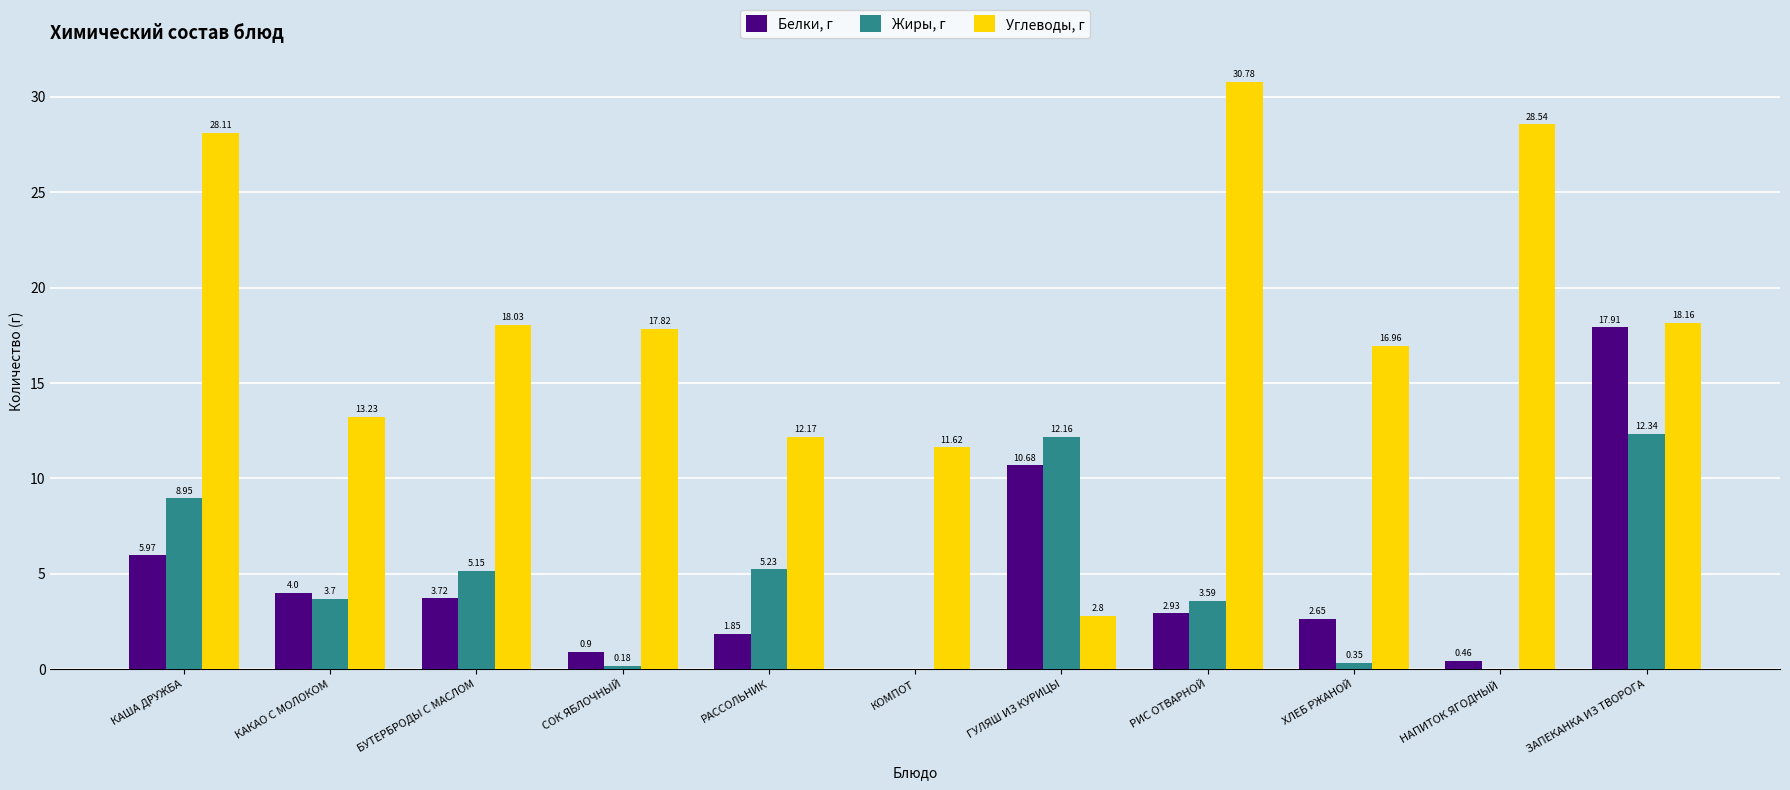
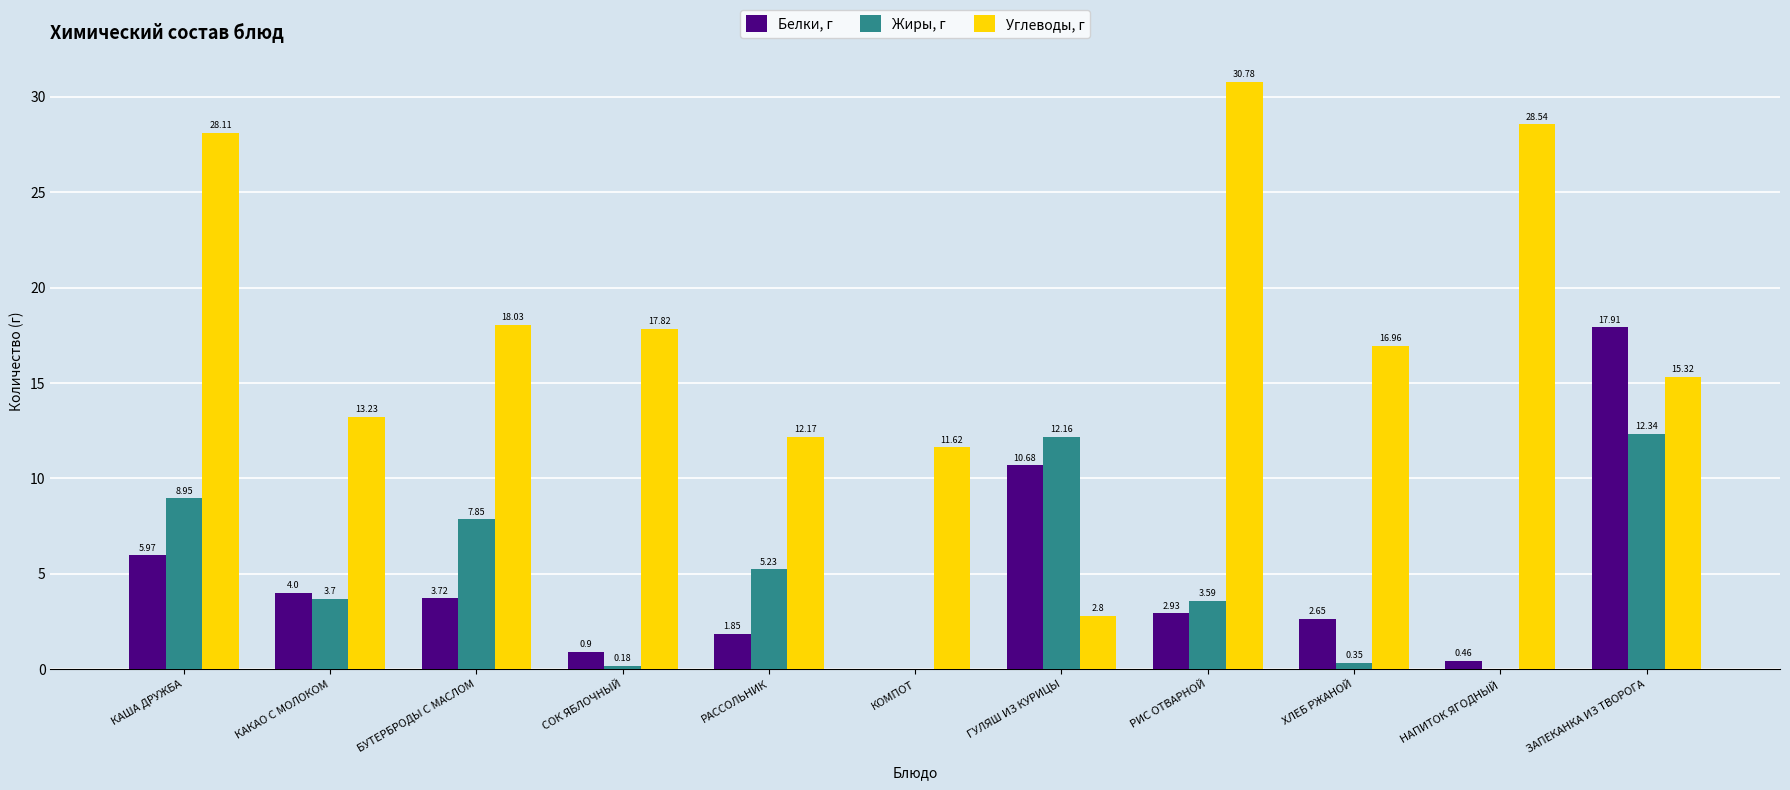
  {
    "Белки, г": {
      "КАША ДРУЖБА": 5.97,
      "КАКАО С МОЛОКОМ": 4.0,
      "БУТЕРБРОДЫ С МАСЛОМ": 3.72,
      "СОК ЯБЛОЧНЫЙ": 0.9,
      "РАССОЛЬНИК": 1.85,
      "ГУЛЯШ ИЗ КУРИЦЫ": 10.68,
      "РИС ОТВАРНОЙ": 2.93,
      "ХЛЕБ РЖАНОЙ": 2.65,
      "НАПИТОК ЯГОДНЫЙ": 0.46,
      "ЗАПЕКАНКА ИЗ ТВОРОГА": 17.91
    },
    "Жиры, г": {
      "КАША ДРУЖБА": 8.95,
      "КАКАО С МОЛОКОМ": 3.7,
-     "БУТЕРБРОДЫ С МАСЛОМ": 5.15,
+     "БУТЕРБРОДЫ С МАСЛОМ": 7.85,
      "СОК ЯБЛОЧНЫЙ": 0.18,
      "РАССОЛЬНИК": 5.23,
      "ГУЛЯШ ИЗ КУРИЦЫ": 12.16,
      "РИС ОТВАРНОЙ": 3.59,
      "ХЛЕБ РЖАНОЙ": 0.35,
      "ЗАПЕКАНКА ИЗ ТВОРОГА": 12.34
    },
    "Углеводы, г": {
      "КАША ДРУЖБА": 28.11,
      "КАКАО С МОЛОКОМ": 13.23,
      "БУТЕРБРОДЫ С МАСЛОМ": 18.03,
      "СОК ЯБЛОЧНЫЙ": 17.82,
      "РАССОЛЬНИК": 12.17,
      "КОМПОТ": 11.62,
      "ГУЛЯШ ИЗ КУРИЦЫ": 2.8,
      "РИС ОТВАРНОЙ": 30.78,
      "ХЛЕБ РЖАНОЙ": 16.96,
      "НАПИТОК ЯГОДНЫЙ": 28.54,
-     "ЗАПЕКАНКА ИЗ ТВОРОГА": 18.16
+     "ЗАПЕКАНКА ИЗ ТВОРОГА": 15.32
    }
  }
